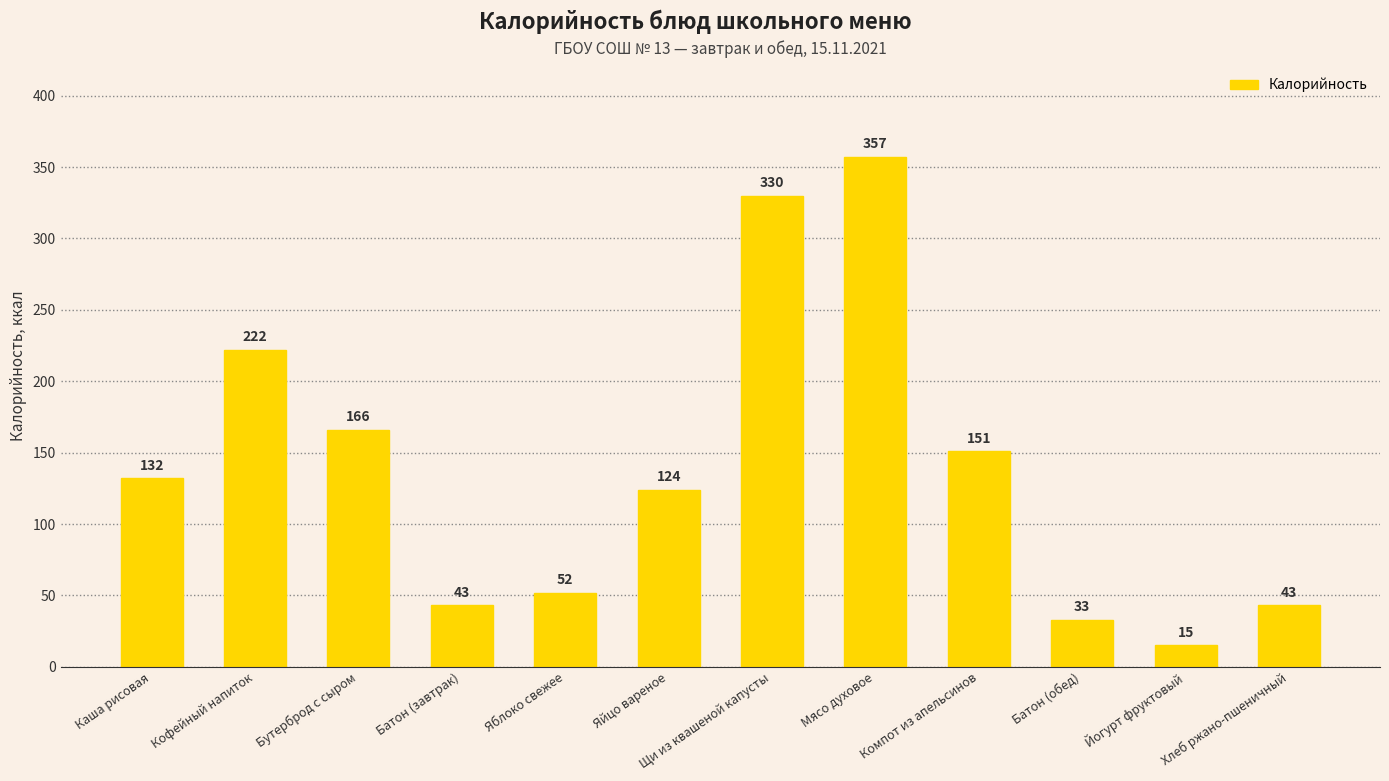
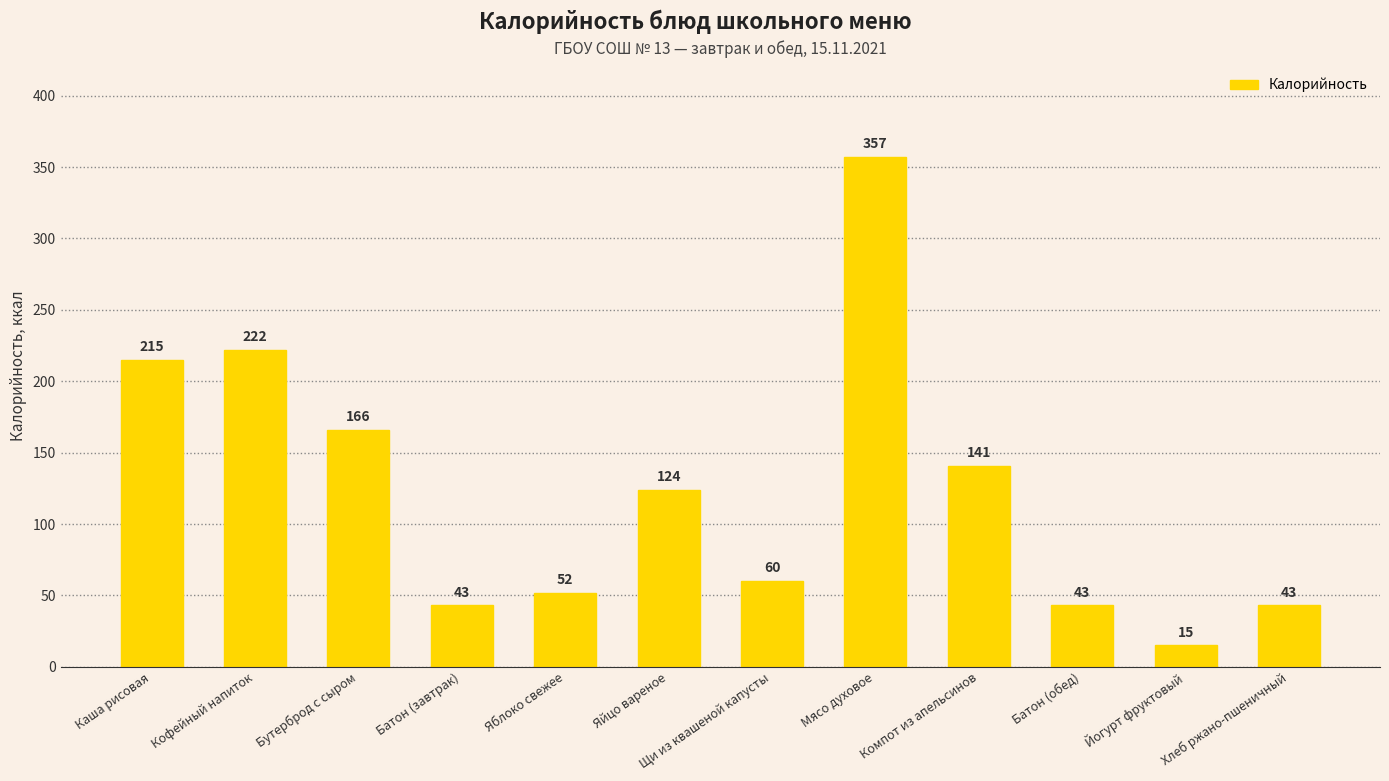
  {
-   "Каша рисовая": 132,
+   "Каша рисовая": 215,
    "Кофейный напиток": 222,
    "Бутерброд с сыром": 166,
    "Батон (завтрак)": 43,
    "Яблоко свежее": 52,
    "Яйцо вареное": 124,
-   "Щи из квашеной капусты": 330,
+   "Щи из квашеной капусты": 60,
    "Мясо духовое": 357,
-   "Компот из апельсинов": 151,
-   "Батон (обед)": 33,
+   "Компот из апельсинов": 141,
+   "Батон (обед)": 43,
    "Йогурт фруктовый": 15,
    "Хлеб ржано-пшеничный": 43
  }
